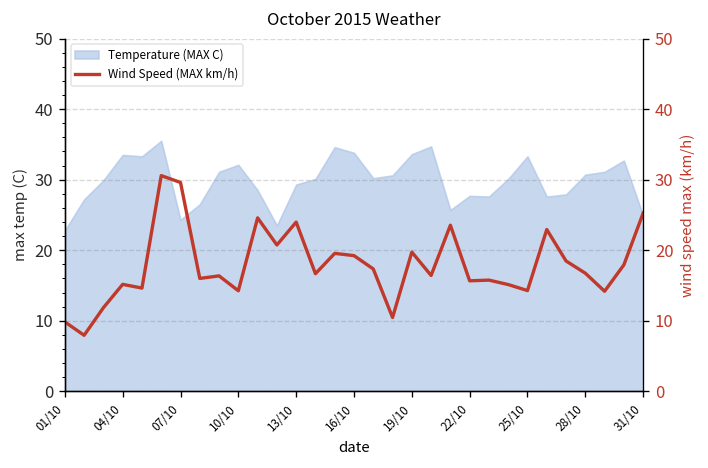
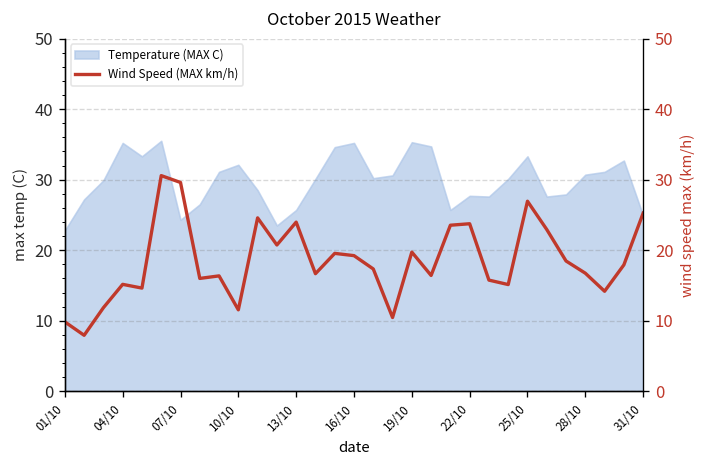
  {
    "Temperature (MAX C)": {
      "01/10": 23,
-     "04/10": 34,
+     "04/10": 35,
      "07/10": 24,
      "10/10": 32,
-     "13/10": 29,
-     "16/10": 34,
-     "19/10": 34,
+     "13/10": 26,
+     "16/10": 35,
+     "19/10": 35,
      "22/10": 28,
      "25/10": 33,
      "28/10": 31,
      "31/10": 25
    },
    "Wind Speed (MAX km/h)": {
      "01/10": 10,
      "04/10": 15,
      "07/10": 30,
-     "10/10": 14,
+     "10/10": 12,
      "13/10": 24,
      "16/10": 19,
      "19/10": 20,
-     "22/10": 16,
-     "25/10": 14,
+     "22/10": 24,
+     "25/10": 27,
      "28/10": 17,
      "31/10": 25
    }
  }
